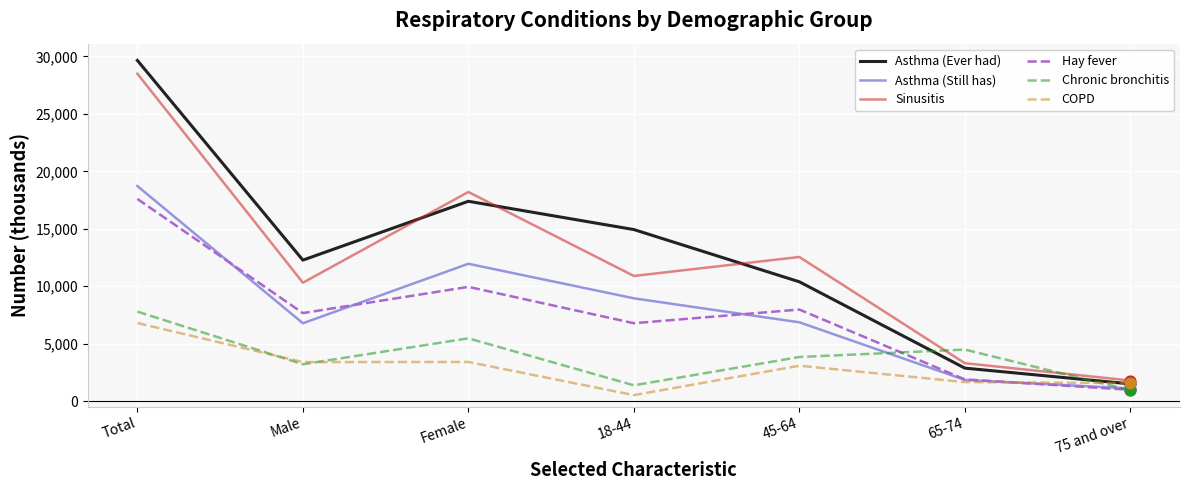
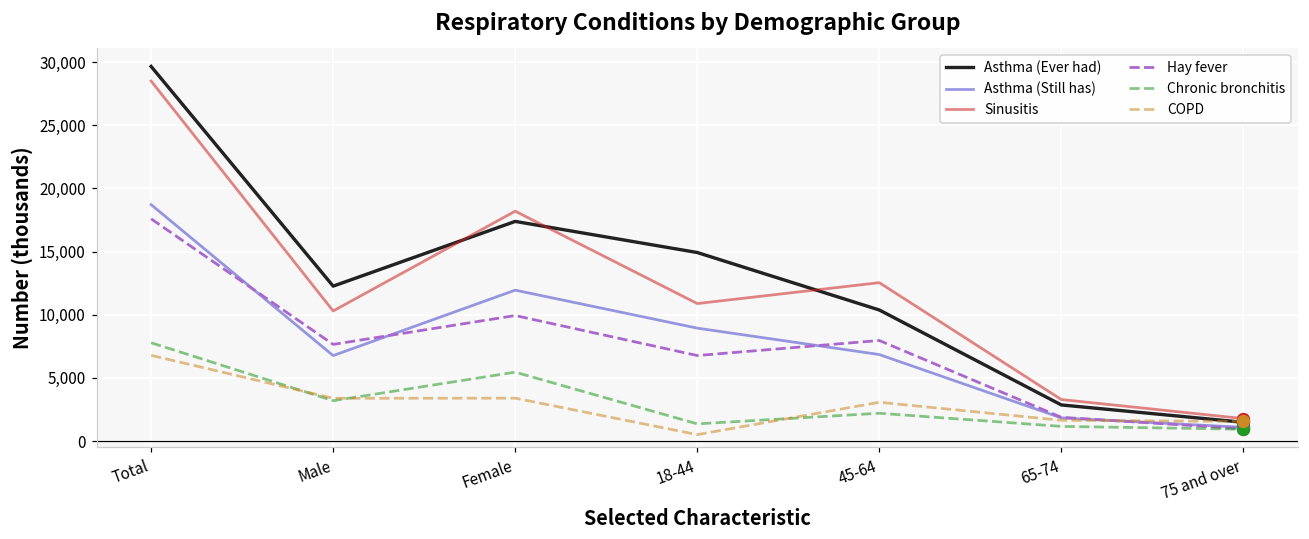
  {
    "Chronic bronchitis": {
      "Total": "7,800",
      "Female": "5,500",
      "18-44": "1,400",
-     "45-64": "3,800",
-     "65-74": "4,500"
+     "45-64": "2,200",
+     "65-74": "1,200"
    }
  }
